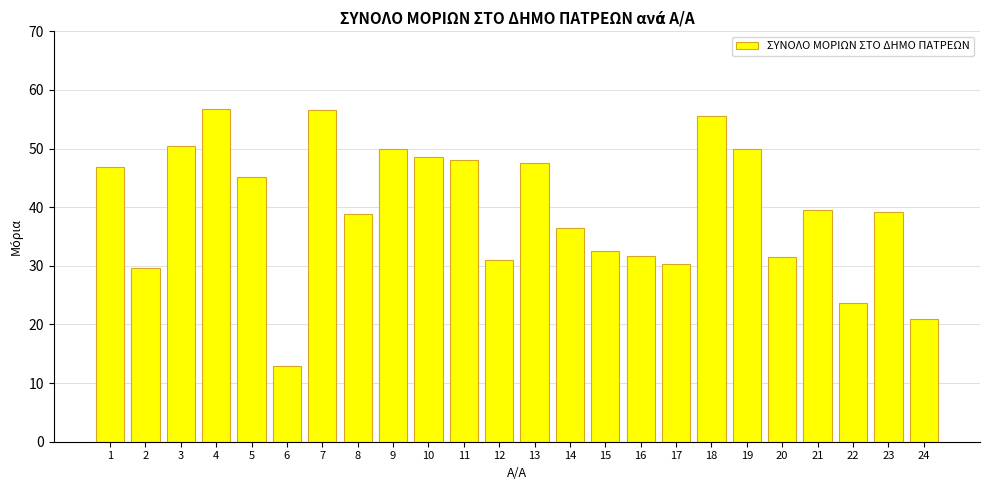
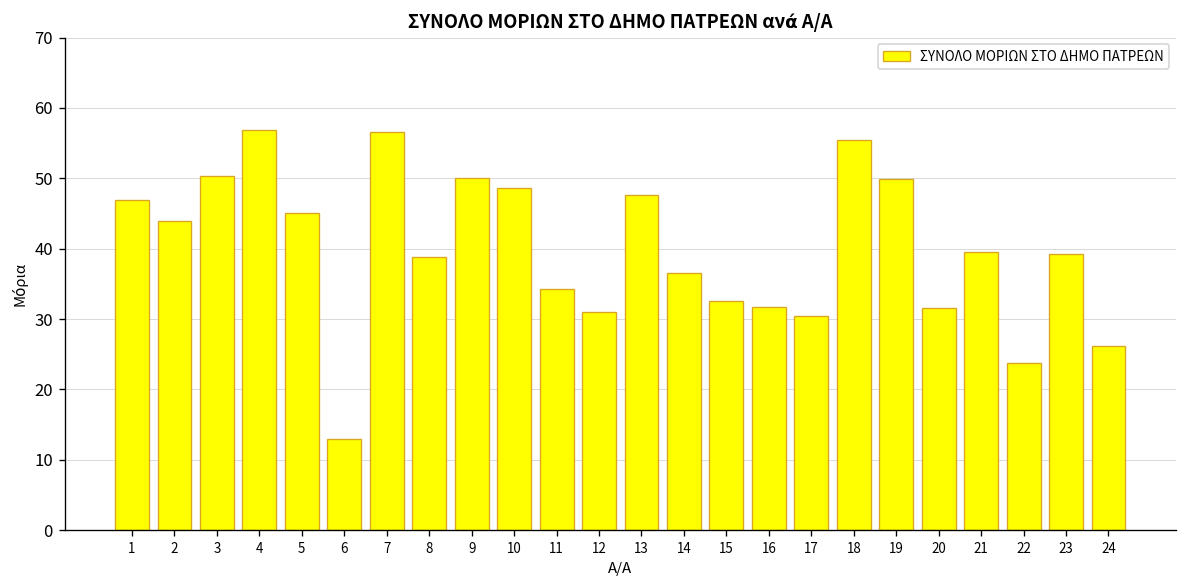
  {
    "1": 47,
-   "2": 30,
+   "2": 44,
    "3": 50,
    "4": 57,
    "5": 45,
    "6": 13,
    "7": 57,
    "8": 39,
    "9": 50,
    "10": 49,
-   "11": 48,
+   "11": 34,
    "12": 31,
    "13": 48,
    "14": 37,
    "15": 33,
    "16": 32,
    "17": 30,
    "18": 56,
    "19": 50,
    "20": 32,
    "21": 40,
    "22": 24,
    "23": 39,
-   "24": 21
+   "24": 26
  }
